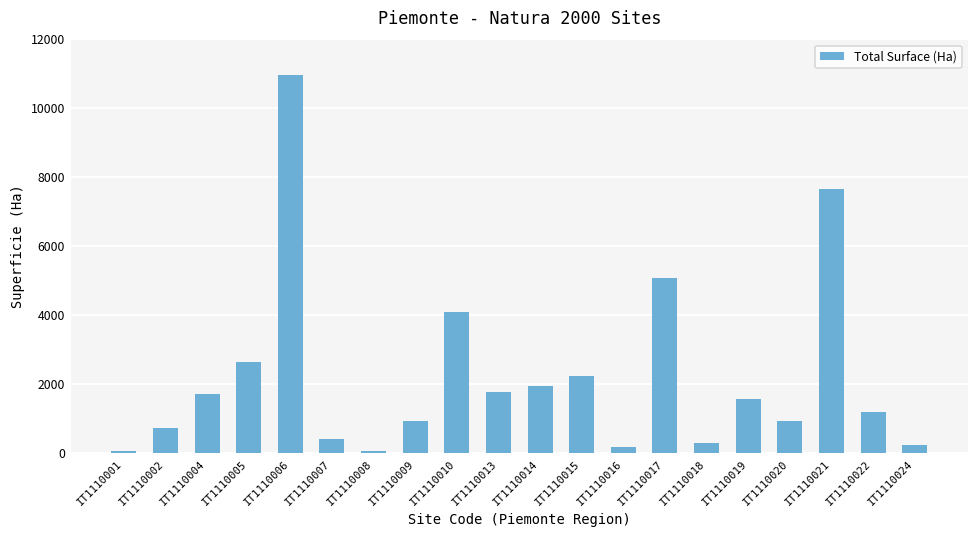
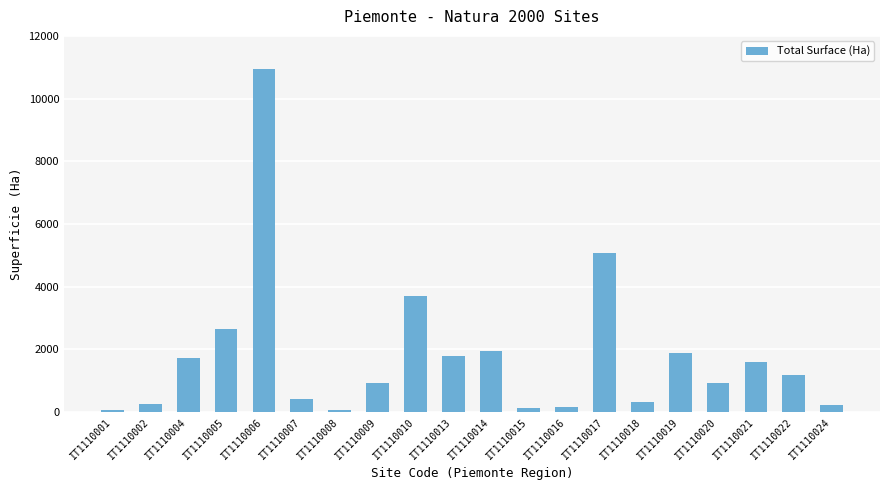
  {
-   "IT1110002": 700,
+   "IT1110002": 200,
    "IT1110004": 1700,
    "IT1110005": 2700,
    "IT1110006": 11000,
    "IT1110007": 400,
    "IT1110009": 900,
-   "IT1110010": 4100,
+   "IT1110010": 3700,
    "IT1110013": 1800,
    "IT1110014": 1900,
-   "IT1110015": 2200,
+   "IT1110015": 100,
    "IT1110016": 200,
    "IT1110017": 5100,
    "IT1110018": 300,
-   "IT1110019": 1600,
+   "IT1110019": 1900,
    "IT1110020": 900,
-   "IT1110021": 7700,
+   "IT1110021": 1600,
    "IT1110022": 1200,
    "IT1110024": 200
  }
